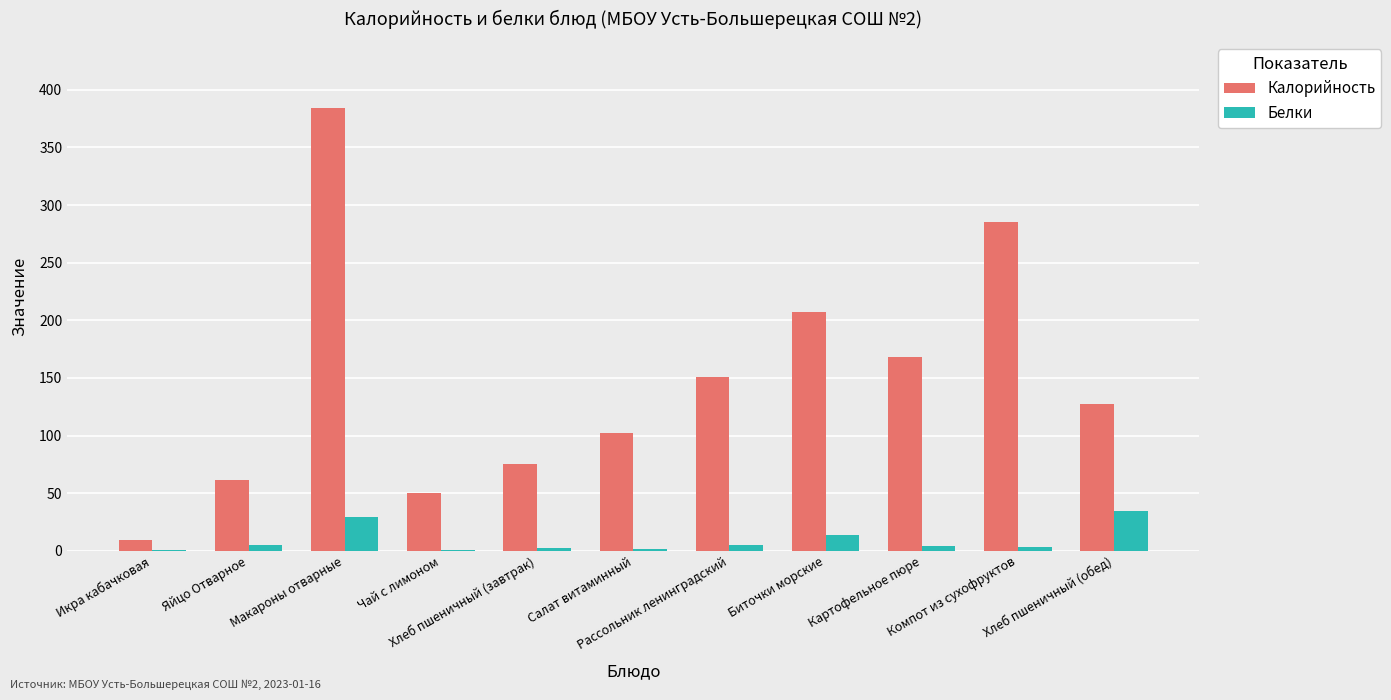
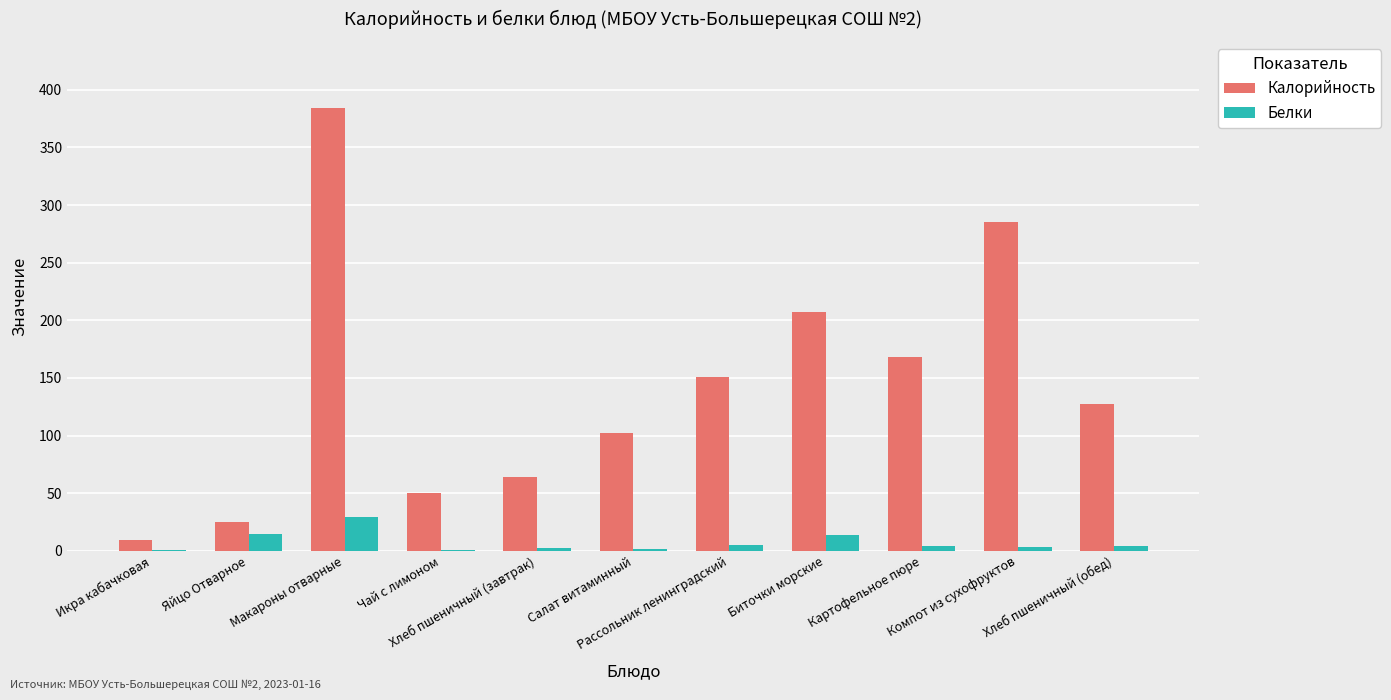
  {
    "Калорийность": {
      "Икра кабачковая": 9,
-     "Яйцо Отварное": 61,
+     "Яйцо Отварное": 25,
      "Макароны отварные": 384,
      "Чай с лимоном": 50,
-     "Хлеб пшеничный (завтрак)": 76,
+     "Хлеб пшеничный (завтрак)": 64,
      "Салат витаминный": 102,
      "Рассольник ленинградский": 151,
      "Биточки морские": 208,
      "Картофельное пюре": 168,
      "Компот из сухофруктов": 285,
      "Хлеб пшеничный (обед)": 127
    },
    "Белки": {
-     "Яйцо Отварное": 5,
+     "Яйцо Отварное": 15,
      "Макароны отварные": 29,
      "Хлеб пшеничный (завтрак)": 2,
      "Рассольник ленинградский": 5,
      "Биточки морские": 14,
      "Картофельное пюре": 4,
      "Компот из сухофруктов": 3,
-     "Хлеб пшеничный (обед)": 35
+     "Хлеб пшеничный (обед)": 4
    }
  }
